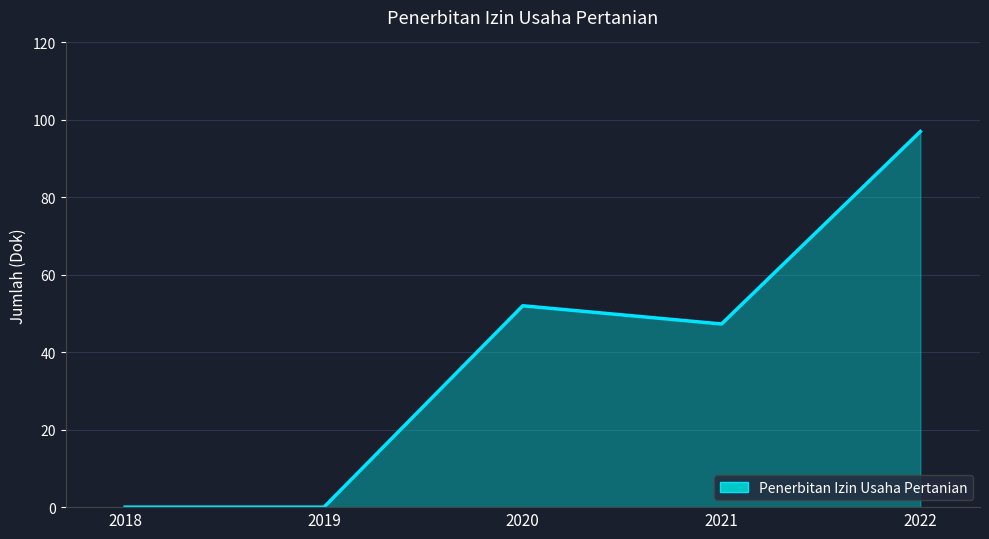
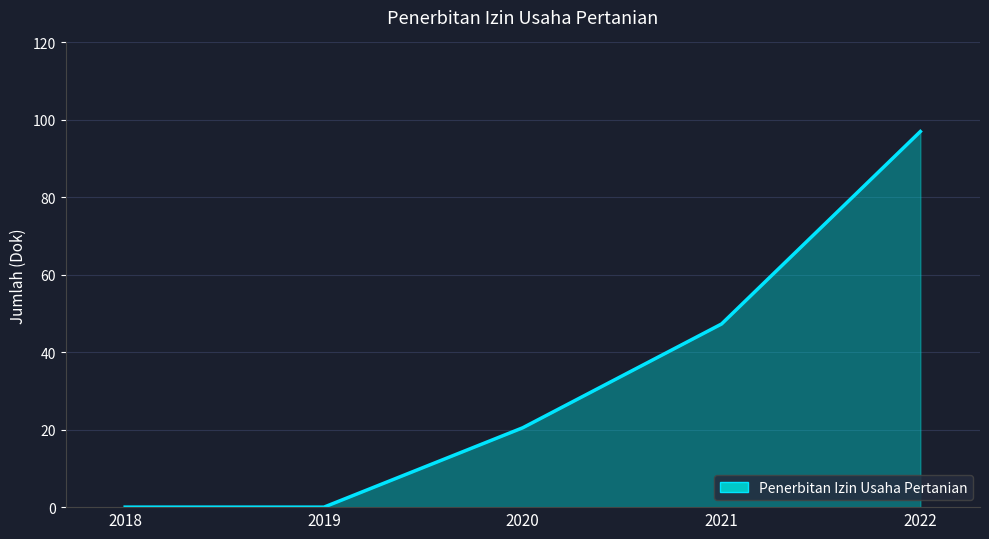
  {
    "2018": 0,
    "2019": 0,
-   "2020": 52,
+   "2020": 21,
    "2021": 47,
    "2022": 97
  }
